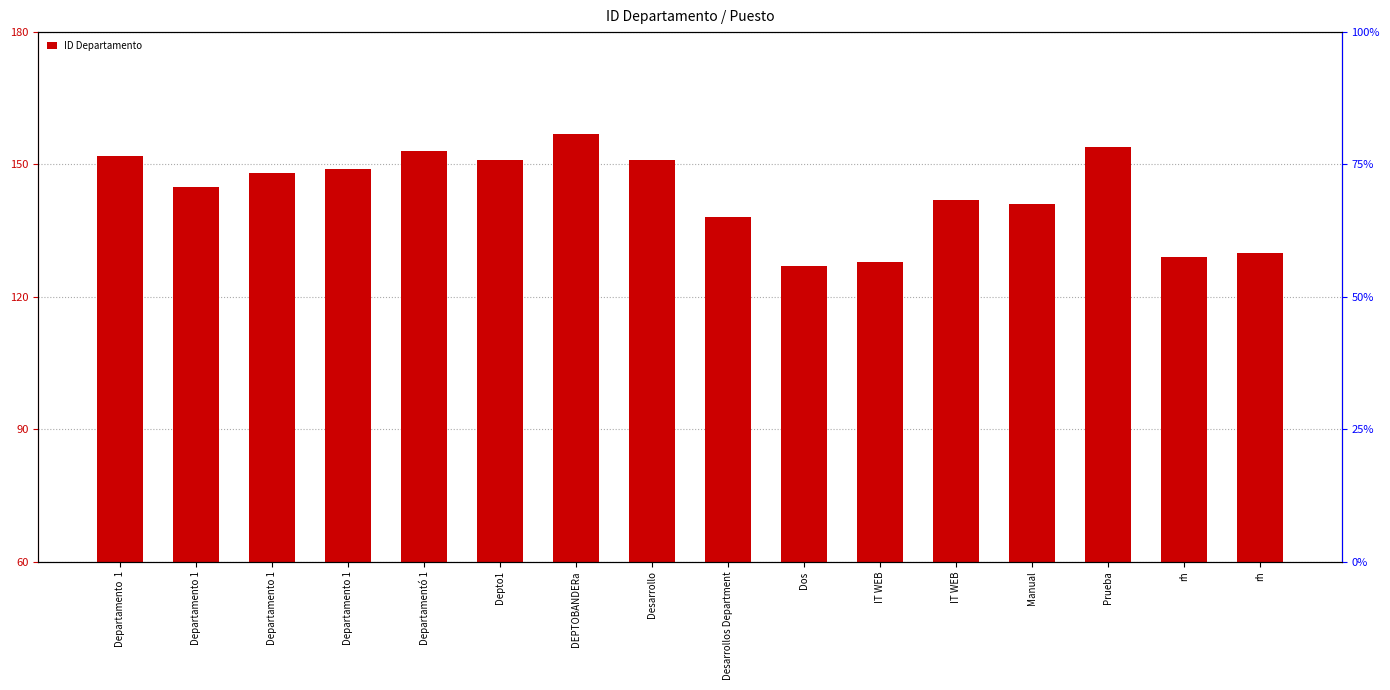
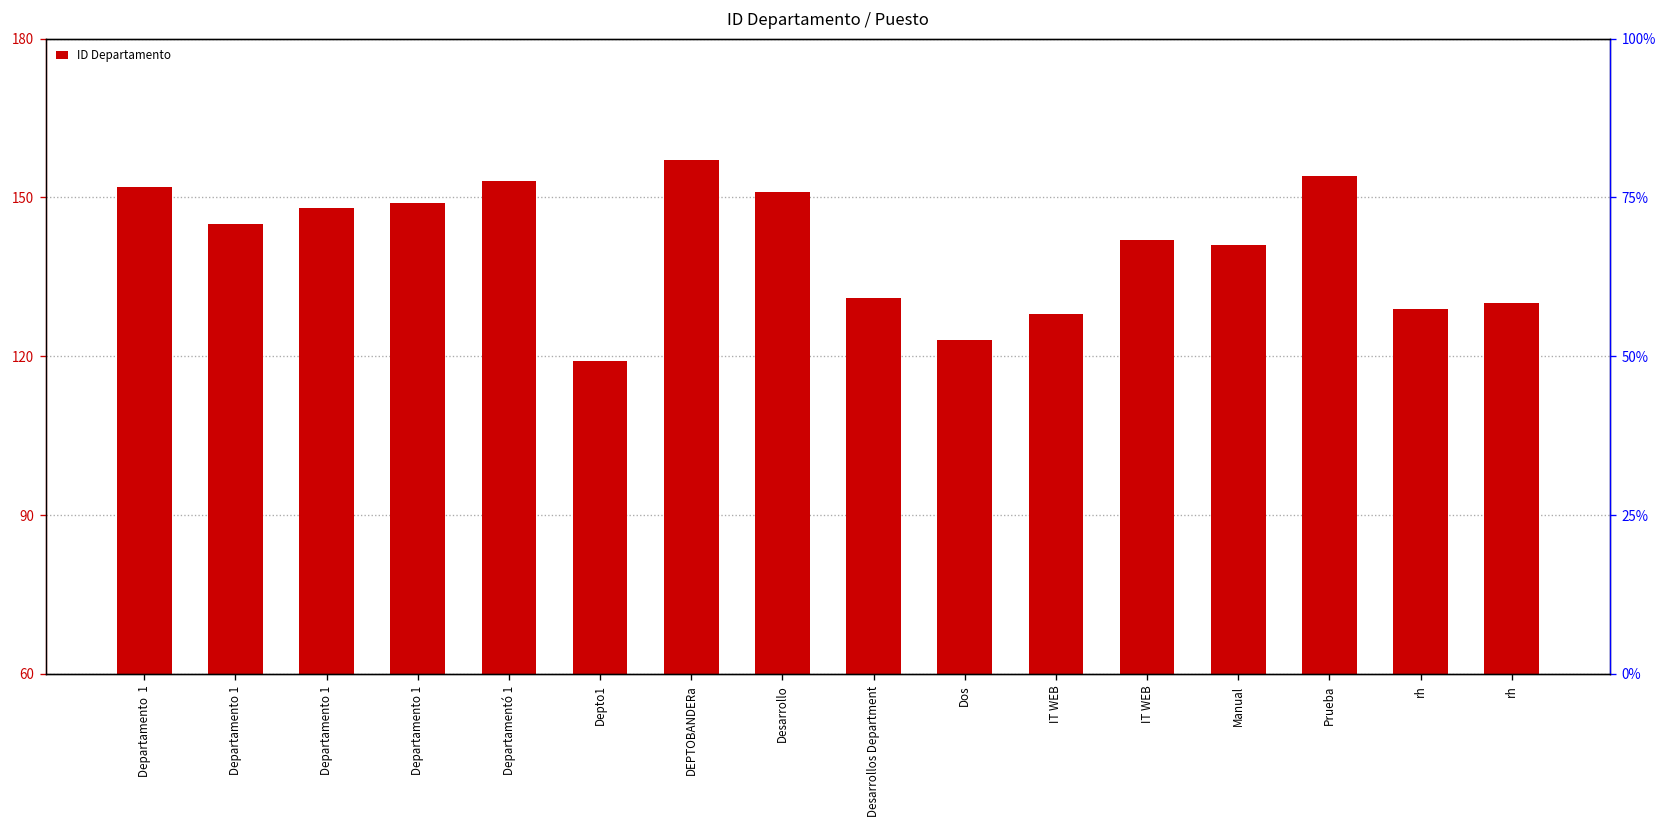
  {
    "Departamentó 1": 153,
-   "Depto1": 151,
+   "Depto1": 119,
    "DEPTOBANDERa": 157,
    "Desarrollo": 151,
-   "Desarrollos Department": 138,
-   "Dos": 127,
+   "Desarrollos Department": 131,
+   "Dos": 123,
    "Manual": 141,
    "Prueba": 154
  }
